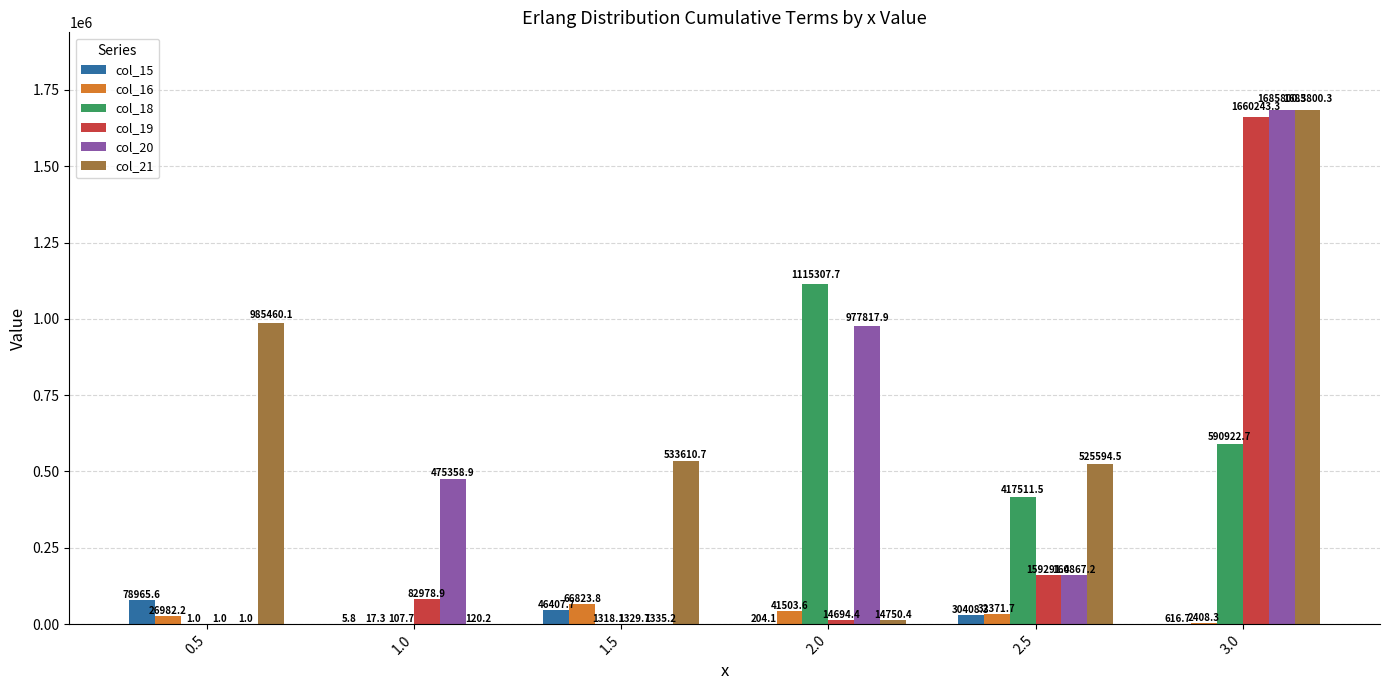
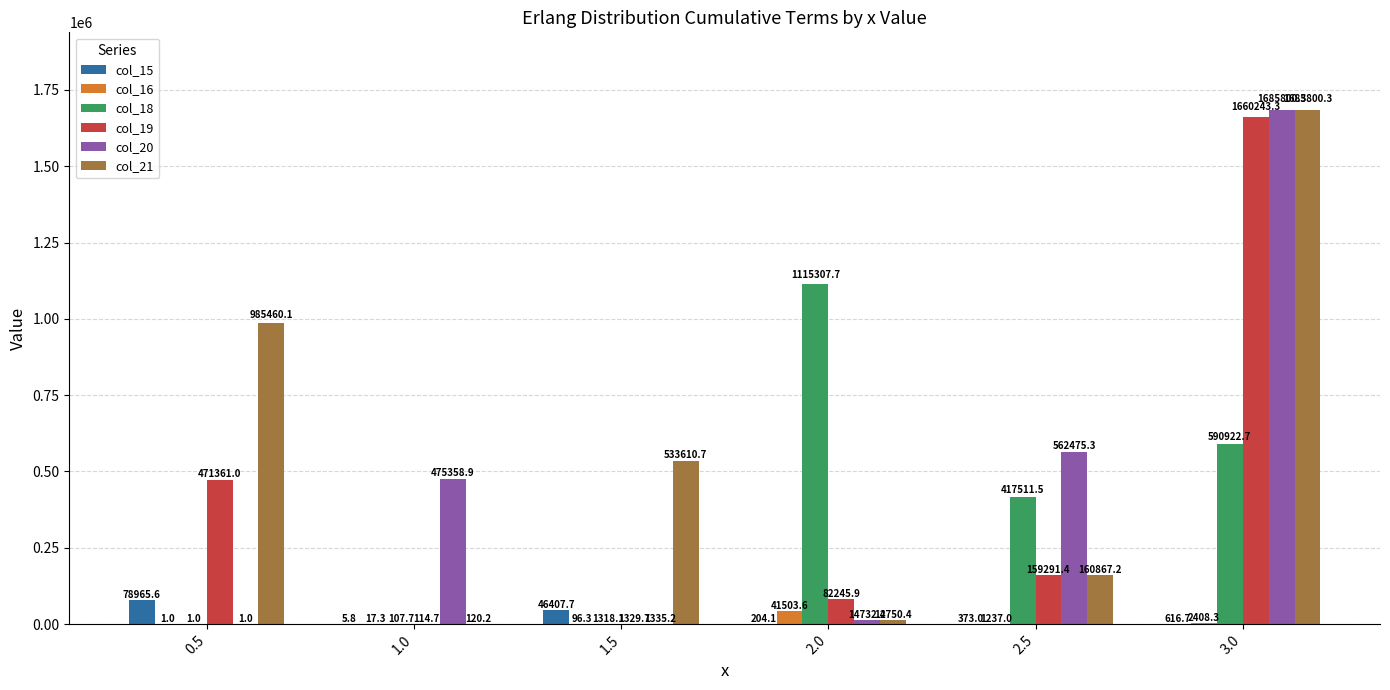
  {
    "col_15": {
      "0.5": 78965.6,
      "1.0": 5.8,
      "1.5": 46407.7,
      "2.0": 204.1,
-     "2.5": 30408.3,
+     "2.5": 373.0,
      "3.0": 616.7
    },
    "col_16": {
-     "0.5": 26982.2,
+     "0.5": 1.0,
      "1.0": 17.3,
-     "1.5": 66823.8,
+     "1.5": 96.3,
      "2.0": 41503.6,
-     "2.5": 32371.7,
+     "2.5": 1237.0,
      "3.0": 2408.3
    },
    "col_18": {
      "0.5": 1.0,
      "1.0": 107.7,
      "2.0": 1115307.7,
      "2.5": 417511.5,
      "3.0": 590922.7
    },
    "col_19": {
-     "0.5": 1.0,
-     "1.0": 82978.9,
-     "2.0": 14694.4,
+     "0.5": 471361.0,
+     "1.0": 114.7,
+     "2.0": 82245.9,
      "3.0": 1660243.3
    },
    "col_20": {
      "0.5": 1.0,
      "1.0": 475358.9,
-     "2.0": 977817.9,
-     "2.5": 160867.2
+     "2.0": 14732.2,
+     "2.5": 562475.3
    },
    "col_21": {
      "0.5": 985460.1,
      "1.0": 120.2,
      "1.5": 533610.7,
      "2.0": 14750.4,
-     "2.5": 525594.5
+     "2.5": 160867.2
    }
  }
